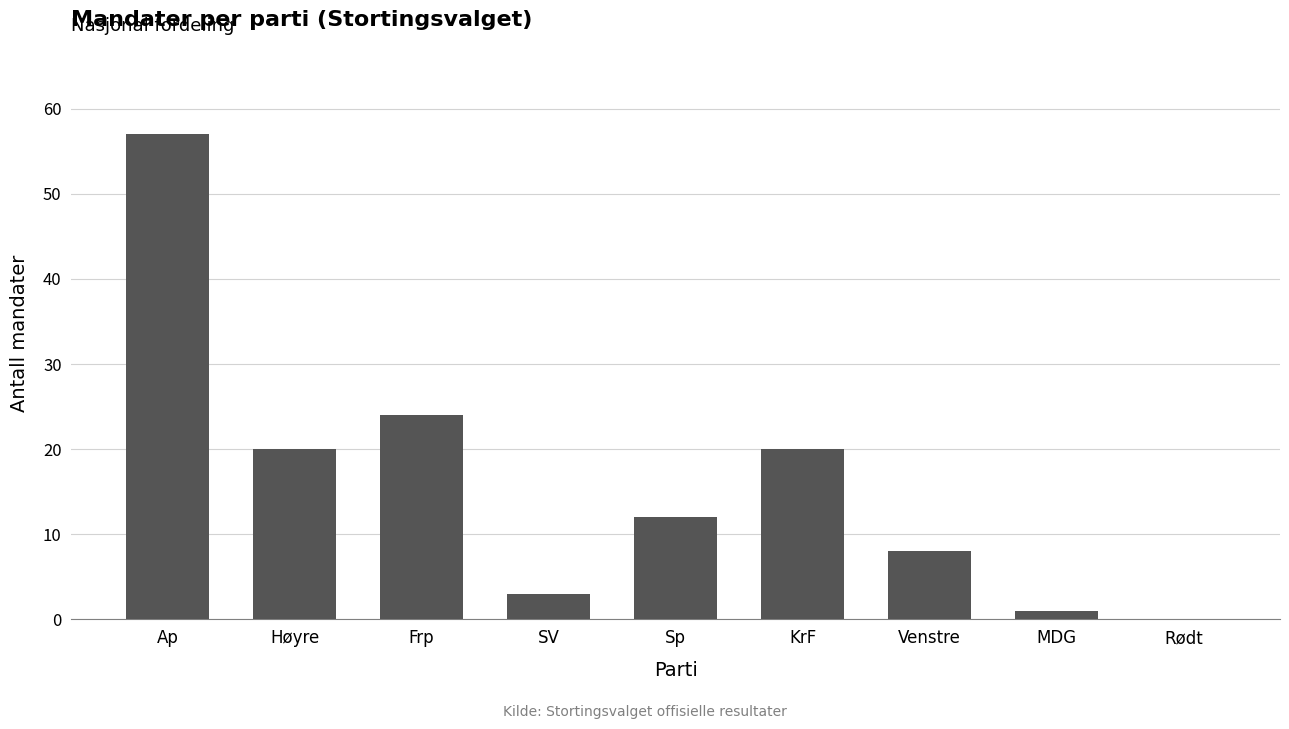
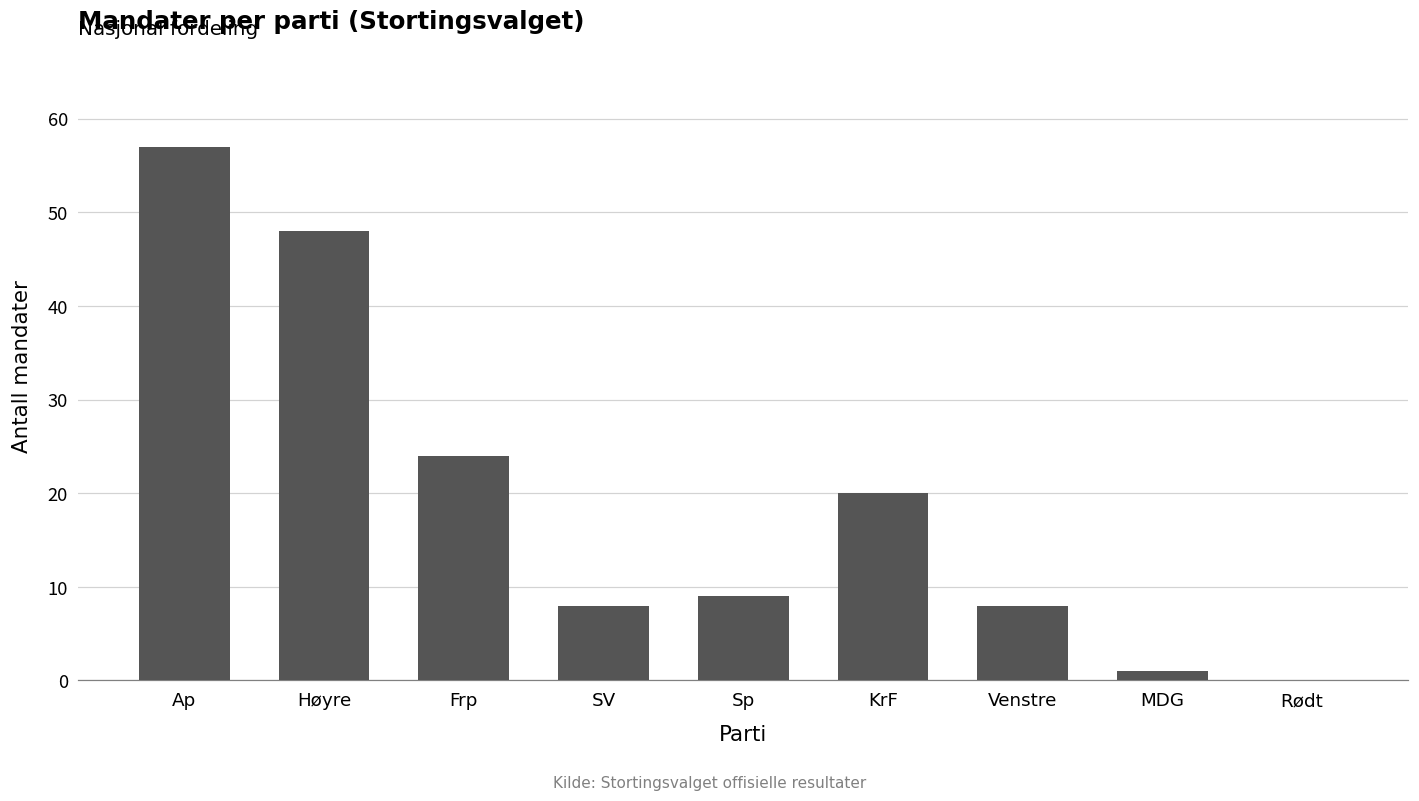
  {
    "Ap": 57,
-   "Høyre": 20,
+   "Høyre": 48,
    "Frp": 24,
-   "SV": 3,
-   "Sp": 12,
+   "SV": 8,
+   "Sp": 9,
    "KrF": 20,
    "Venstre": 8,
    "MDG": 1,
    "Rødt": 0
  }
